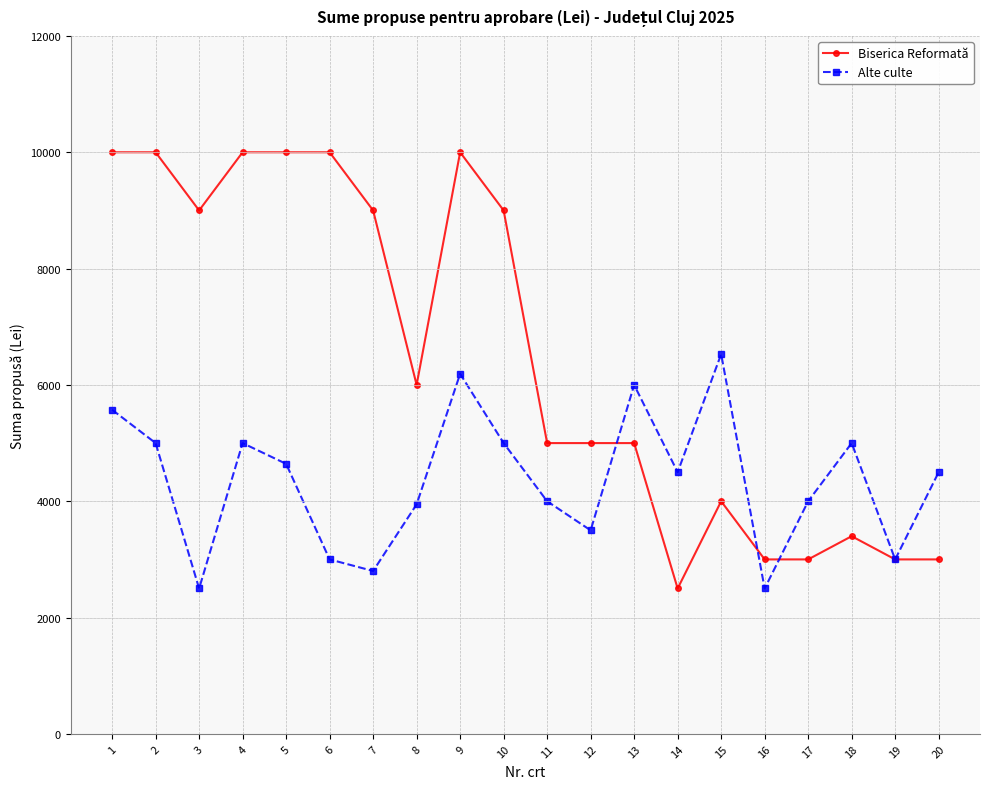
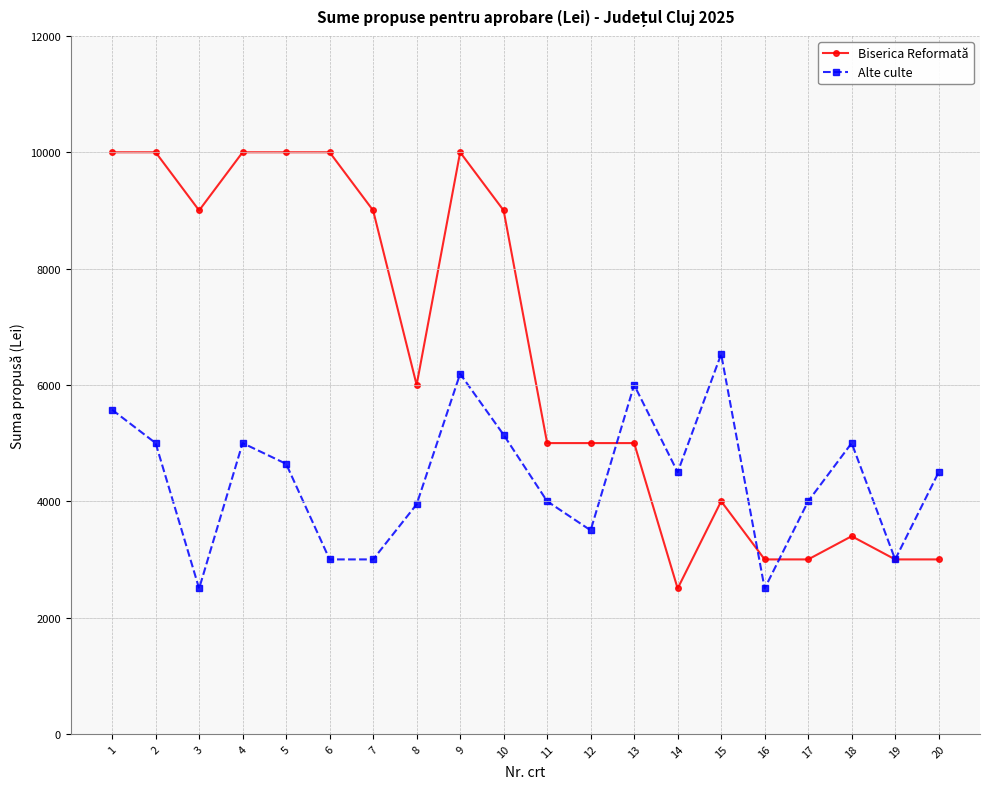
  {
    "Biserica Reformată": {
      "1": 10000,
      "2": 10000,
      "3": 9000,
      "4": 10000,
      "5": 10000,
      "6": 10000,
      "7": 9000,
      "8": 6000,
      "9": 10000,
      "10": 9000,
      "11": 5000,
      "12": 5000,
      "13": 5000,
      "14": 2500,
      "15": 4000,
      "16": 3000,
      "17": 3000,
      "18": 3400,
      "20": 3000
    },
    "Alte culte": {
      "1": 5600,
      "2": 5000,
      "3": 2500,
      "4": 5000,
      "5": 4600,
      "6": 3000,
-     "7": 2800,
+     "7": 3000,
      "8": 3900,
      "9": 6200,
-     "10": 5000,
+     "10": 5100,
      "11": 4000,
      "12": 3500,
      "13": 6000,
      "14": 4500,
      "15": 6500,
      "16": 2500,
      "17": 4000,
      "18": 5000,
      "20": 4500
    }
  }
